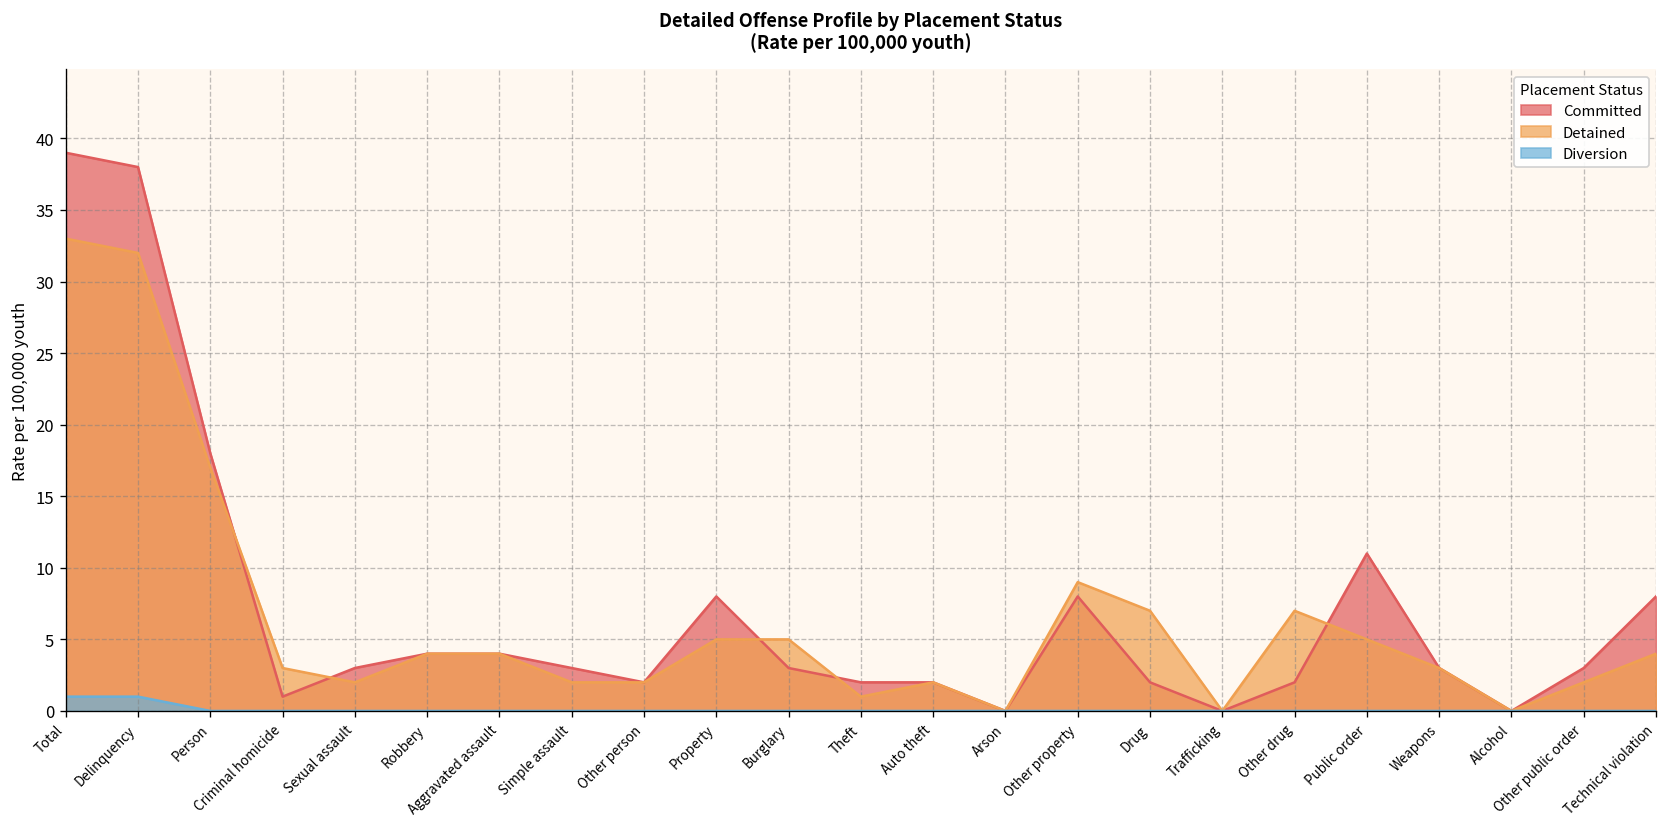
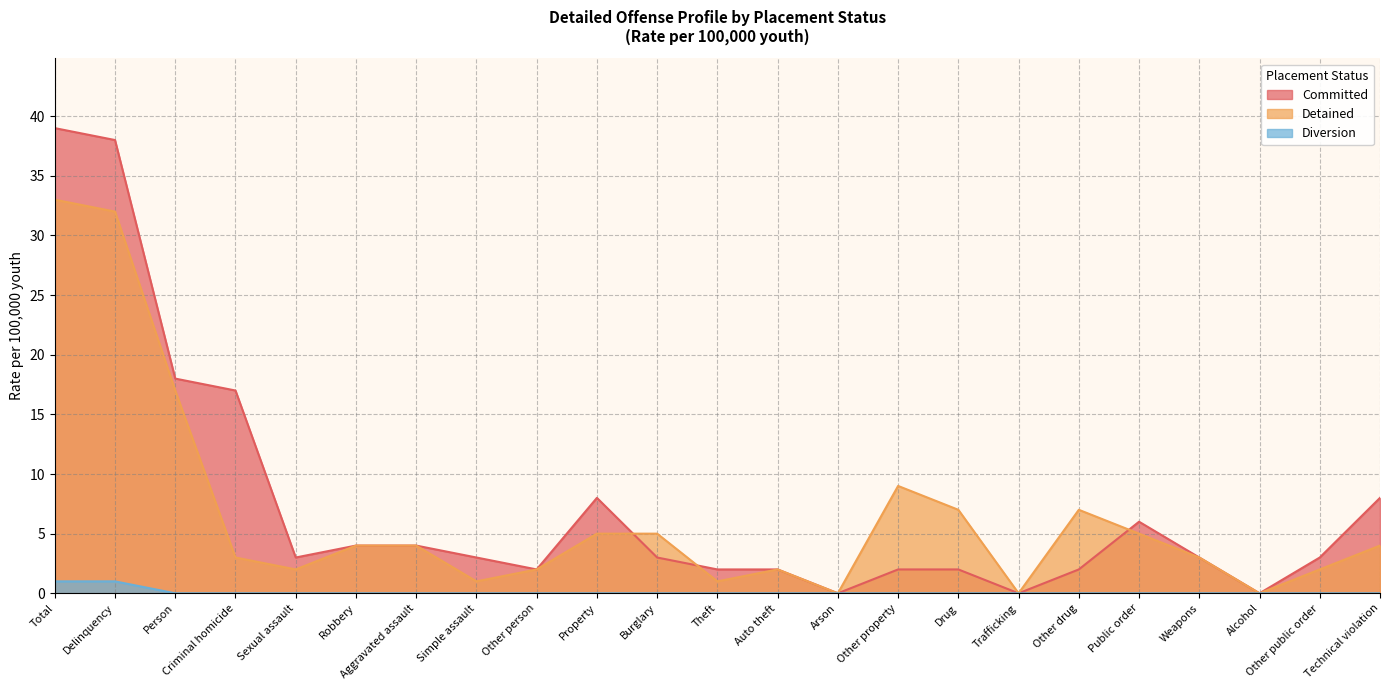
  {
    "Committed": {
      "Total": 39,
      "Delinquency": 38,
      "Person": 18,
-     "Criminal homicide": 1,
+     "Criminal homicide": 17,
      "Sexual assault": 3,
      "Simple assault": 3,
      "Property": 8,
      "Burglary": 3,
      "Theft": 2,
-     "Other property": 8,
+     "Other property": 2,
      "Drug": 2,
      "Other drug": 2,
-     "Public order": 11,
+     "Public order": 6,
      "Other public order": 3,
      "Technical violation": 8
    },
    "Detained": {
      "Total": 33,
      "Delinquency": 32,
      "Person": 17,
      "Criminal homicide": 3,
      "Sexual assault": 2,
-     "Simple assault": 2,
+     "Simple assault": 1,
      "Property": 5,
      "Burglary": 5,
      "Theft": 1,
      "Other property": 9,
      "Drug": 7,
      "Other drug": 7,
      "Public order": 5,
      "Other public order": 2,
      "Technical violation": 4
    },
    "Diversion": {
      "Total": 1,
      "Delinquency": 1,
      "Person": 0,
      "Criminal homicide": 0,
      "Sexual assault": 0,
      "Robbery": 0,
      "Aggravated assault": 0,
      "Simple assault": 0,
      "Other person": 0,
      "Property": 0,
      "Burglary": 0,
      "Theft": 0,
      "Auto theft": 0,
      "Other property": 0,
      "Drug": 0,
      "Other drug": 0,
      "Public order": 0,
      "Weapons": 0,
      "Other public order": 0,
      "Technical violation": 0
    }
  }
